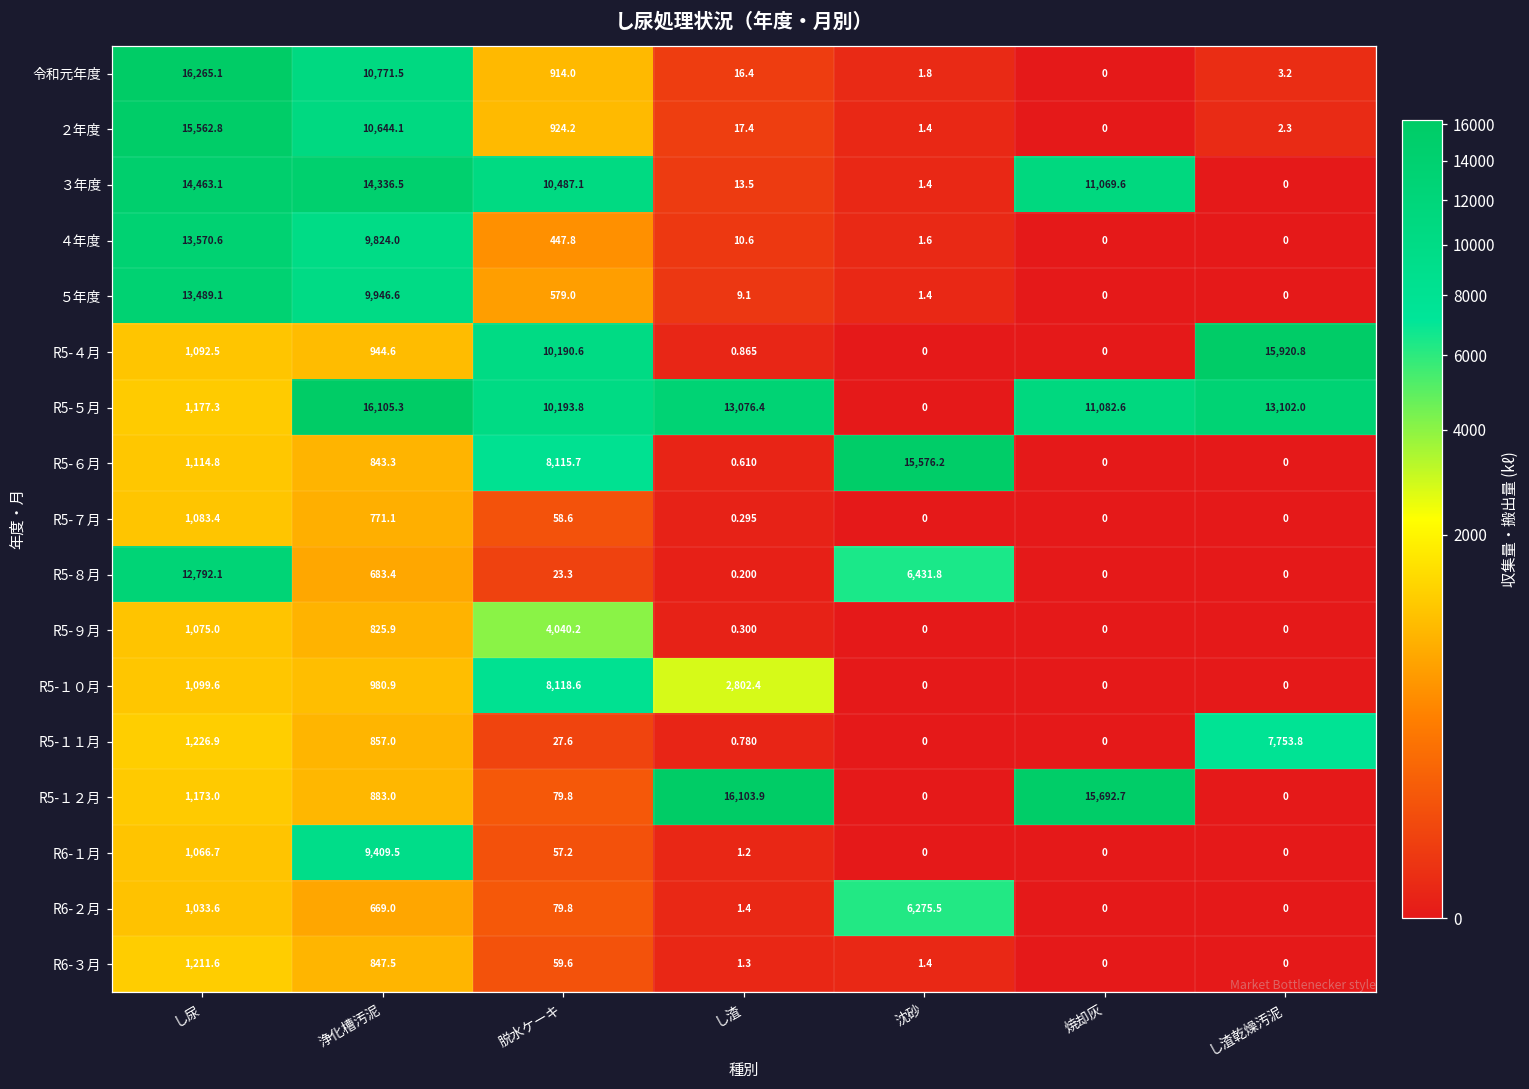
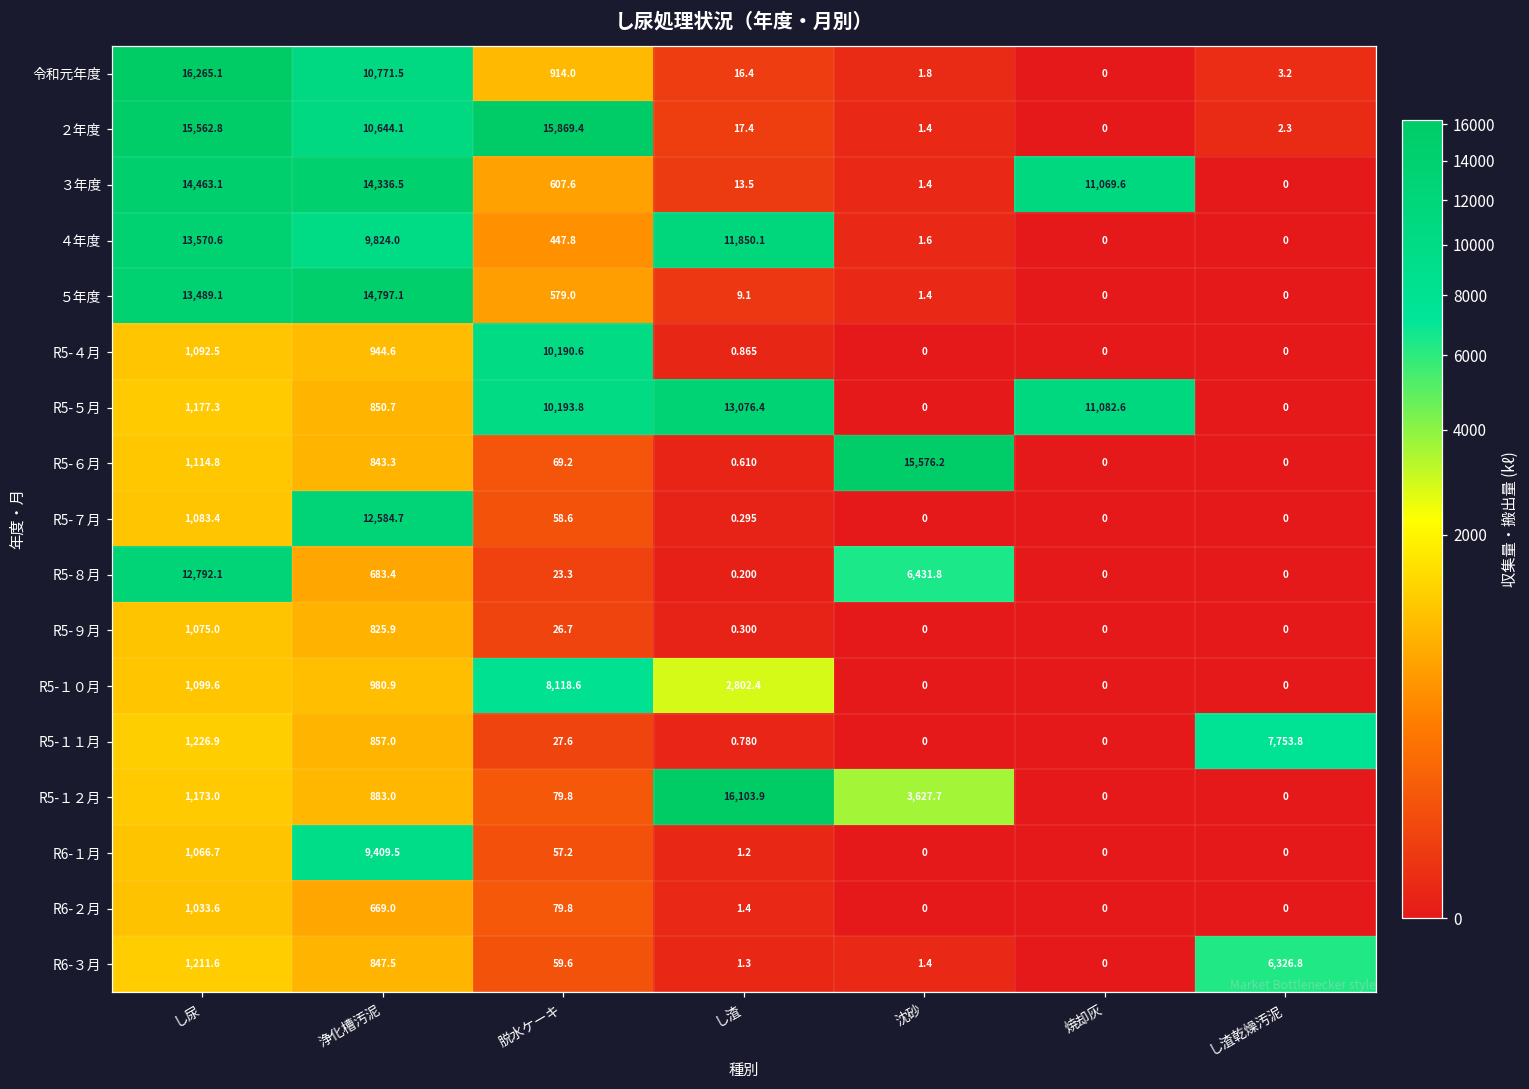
  {
    "令和元年度": {
      "し尿": "16,265.1",
      "浄化槽汚泥": "10,771.5",
      "脱水ケーキ": "914.0",
      "し渣": "16.4",
      "沈砂": "1.8",
      "焼却灰": "0",
      "し渣乾燥汚泥": "3.2"
    },
    "２年度": {
      "し尿": "15,562.8",
      "浄化槽汚泥": "10,644.1",
-     "脱水ケーキ": "924.2",
+     "脱水ケーキ": "15,869.4",
      "し渣": "17.4",
      "沈砂": "1.4",
      "焼却灰": "0",
      "し渣乾燥汚泥": "2.3"
    },
    "３年度": {
      "し尿": "14,463.1",
      "浄化槽汚泥": "14,336.5",
-     "脱水ケーキ": "10,487.1",
+     "脱水ケーキ": "607.6",
      "し渣": "13.5",
      "沈砂": "1.4",
      "焼却灰": "11,069.6",
      "し渣乾燥汚泥": "0"
    },
    "４年度": {
      "し尿": "13,570.6",
      "浄化槽汚泥": "9,824.0",
      "脱水ケーキ": "447.8",
-     "し渣": "10.6",
+     "し渣": "11,850.1",
      "沈砂": "1.6",
      "焼却灰": "0",
      "し渣乾燥汚泥": "0"
    },
    "５年度": {
      "し尿": "13,489.1",
-     "浄化槽汚泥": "9,946.6",
+     "浄化槽汚泥": "14,797.1",
      "脱水ケーキ": "579.0",
      "し渣": "9.1",
      "沈砂": "1.4",
      "焼却灰": "0",
      "し渣乾燥汚泥": "0"
    },
    "R5-４月": {
      "し尿": "1,092.5",
      "浄化槽汚泥": "944.6",
      "脱水ケーキ": "10,190.6",
      "し渣": "0.865",
      "沈砂": "0",
      "焼却灰": "0",
-     "し渣乾燥汚泥": "15,920.8"
+     "し渣乾燥汚泥": "0"
    },
    "R5-５月": {
      "し尿": "1,177.3",
-     "浄化槽汚泥": "16,105.3",
+     "浄化槽汚泥": "850.7",
      "脱水ケーキ": "10,193.8",
      "し渣": "13,076.4",
      "沈砂": "0",
      "焼却灰": "11,082.6",
-     "し渣乾燥汚泥": "13,102.0"
+     "し渣乾燥汚泥": "0"
    },
    "R5-６月": {
      "し尿": "1,114.8",
      "浄化槽汚泥": "843.3",
-     "脱水ケーキ": "8,115.7",
+     "脱水ケーキ": "69.2",
      "し渣": "0.610",
      "沈砂": "15,576.2",
      "焼却灰": "0",
      "し渣乾燥汚泥": "0"
    },
    "R5-７月": {
      "し尿": "1,083.4",
-     "浄化槽汚泥": "771.1",
+     "浄化槽汚泥": "12,584.7",
      "脱水ケーキ": "58.6",
      "し渣": "0.295",
      "沈砂": "0",
      "焼却灰": "0",
      "し渣乾燥汚泥": "0"
    },
    "R5-８月": {
      "し尿": "12,792.1",
      "浄化槽汚泥": "683.4",
      "脱水ケーキ": "23.3",
      "し渣": "0.200",
      "沈砂": "6,431.8",
      "焼却灰": "0",
      "し渣乾燥汚泥": "0"
    },
    "R5-９月": {
      "し尿": "1,075.0",
      "浄化槽汚泥": "825.9",
-     "脱水ケーキ": "4,040.2",
+     "脱水ケーキ": "26.7",
      "し渣": "0.300",
      "沈砂": "0",
      "焼却灰": "0",
      "し渣乾燥汚泥": "0"
    },
    "R5-１０月": {
      "し尿": "1,099.6",
      "浄化槽汚泥": "980.9",
      "脱水ケーキ": "8,118.6",
      "し渣": "2,802.4",
      "沈砂": "0",
      "焼却灰": "0",
      "し渣乾燥汚泥": "0"
    },
    "R5-１１月": {
      "し尿": "1,226.9",
      "浄化槽汚泥": "857.0",
      "脱水ケーキ": "27.6",
      "し渣": "0.780",
      "沈砂": "0",
      "焼却灰": "0",
      "し渣乾燥汚泥": "7,753.8"
    },
    "R5-１２月": {
      "し尿": "1,173.0",
      "浄化槽汚泥": "883.0",
      "脱水ケーキ": "79.8",
      "し渣": "16,103.9",
-     "沈砂": "0",
-     "焼却灰": "15,692.7",
+     "沈砂": "3,627.7",
+     "焼却灰": "0",
      "し渣乾燥汚泥": "0"
    },
    "R6-１月": {
      "し尿": "1,066.7",
      "浄化槽汚泥": "9,409.5",
      "脱水ケーキ": "57.2",
      "し渣": "1.2",
      "沈砂": "0",
      "焼却灰": "0",
      "し渣乾燥汚泥": "0"
    },
    "R6-２月": {
      "し尿": "1,033.6",
      "浄化槽汚泥": "669.0",
      "脱水ケーキ": "79.8",
      "し渣": "1.4",
-     "沈砂": "6,275.5",
+     "沈砂": "0",
      "焼却灰": "0",
      "し渣乾燥汚泥": "0"
    },
    "R6-３月": {
      "し尿": "1,211.6",
      "浄化槽汚泥": "847.5",
      "脱水ケーキ": "59.6",
      "し渣": "1.3",
      "沈砂": "1.4",
      "焼却灰": "0",
-     "し渣乾燥汚泥": "0"
+     "し渣乾燥汚泥": "6,326.8"
    }
  }
